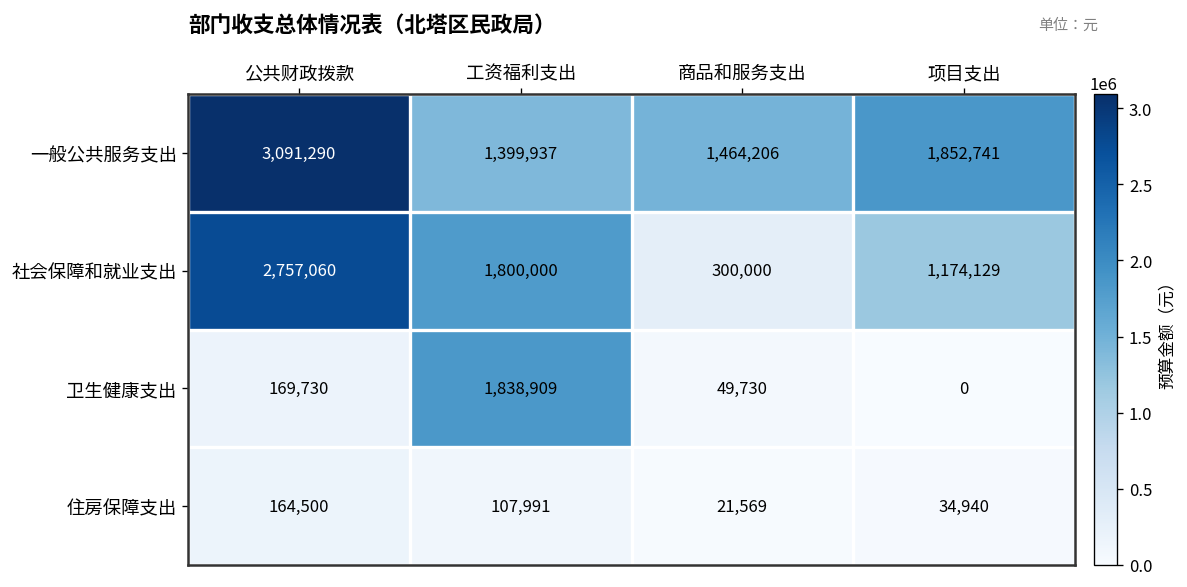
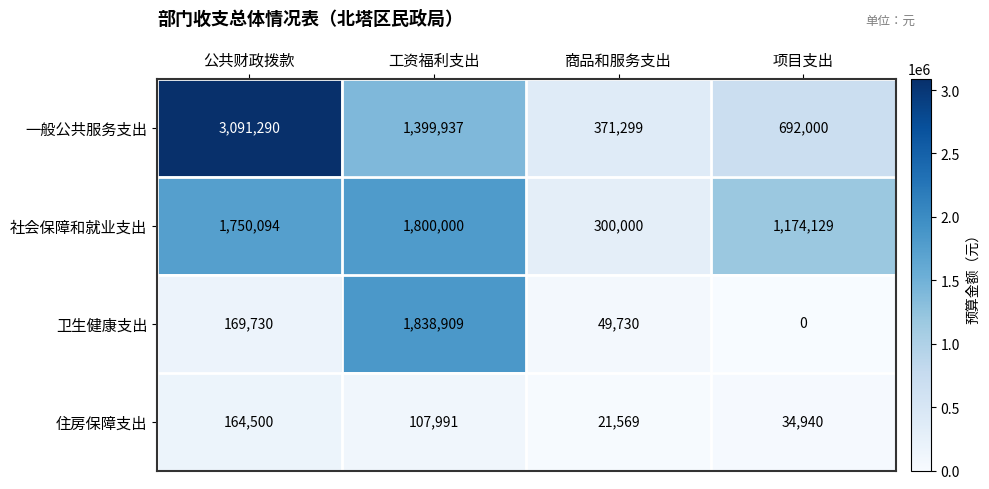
  {
    "一般公共服务支出": {
      "公共财政拨款": "3,091,290",
      "工资福利支出": "1,399,937",
-     "商品和服务支出": "1,464,206",
-     "项目支出": "1,852,741"
+     "商品和服务支出": "371,299",
+     "项目支出": "692,000"
    },
    "社会保障和就业支出": {
-     "公共财政拨款": "2,757,060",
+     "公共财政拨款": "1,750,094",
      "工资福利支出": "1,800,000",
      "商品和服务支出": "300,000",
      "项目支出": "1,174,129"
    },
    "卫生健康支出": {
      "公共财政拨款": "169,730",
      "工资福利支出": "1,838,909",
      "商品和服务支出": "49,730",
      "项目支出": "0"
    },
    "住房保障支出": {
      "公共财政拨款": "164,500",
      "工资福利支出": "107,991",
      "商品和服务支出": "21,569",
      "项目支出": "34,940"
    }
  }
